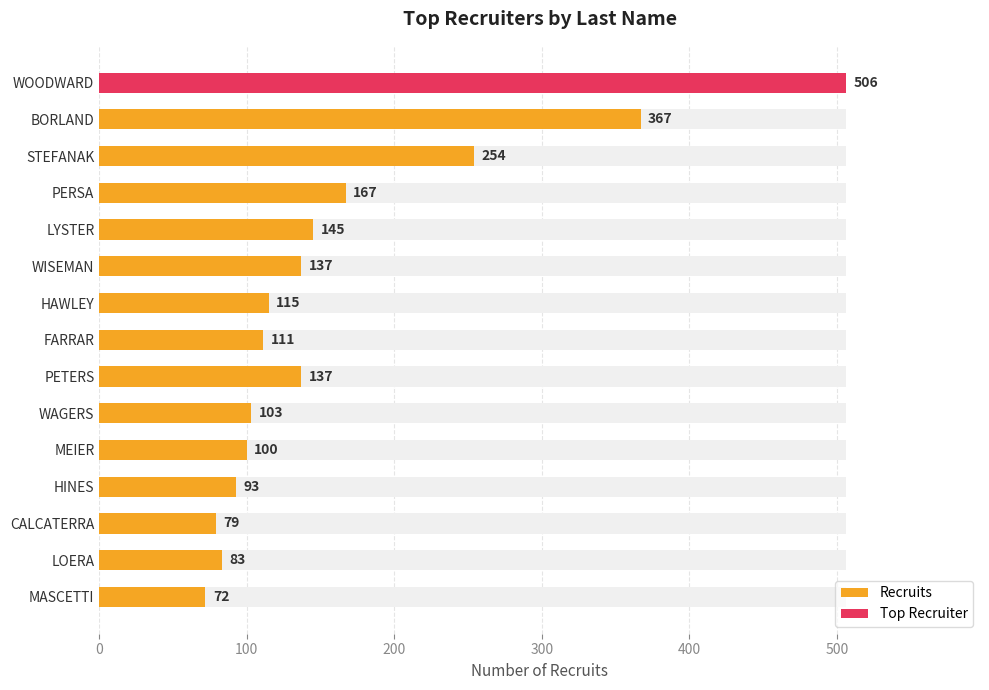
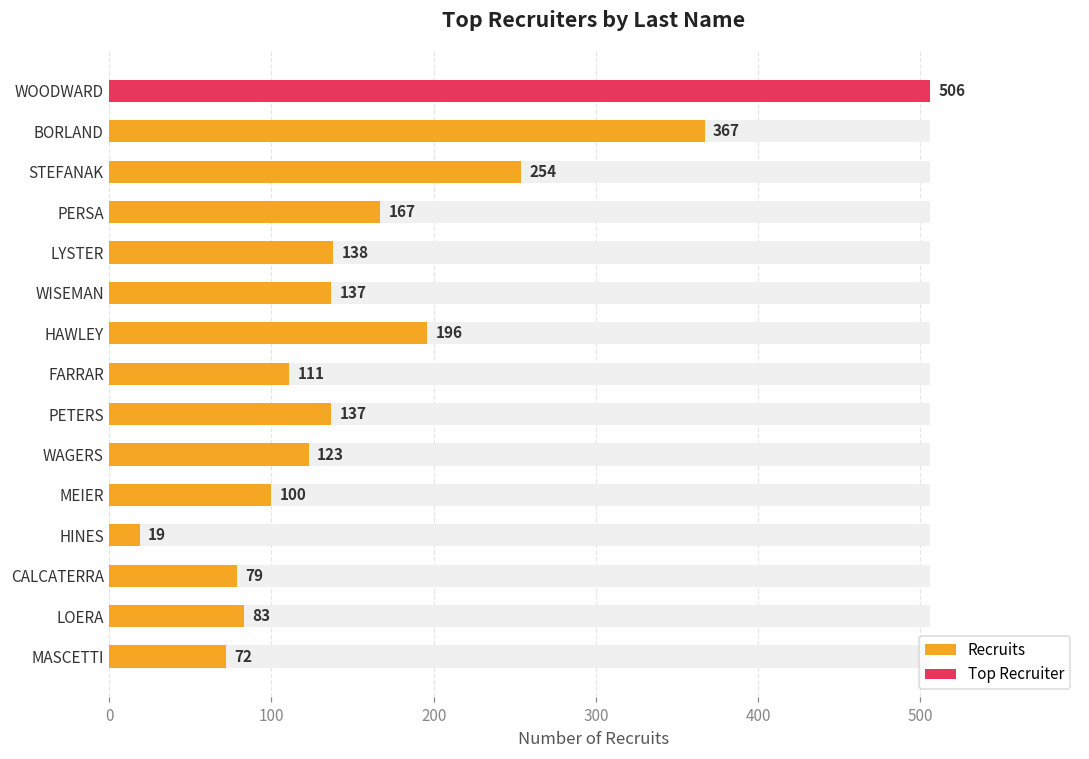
  {
    "Recruits": {
      "WOODWARD": 506,
-     "LYSTER": 145,
-     "HAWLEY": 115,
-     "WAGERS": 103,
-     "HINES": 93
+     "LYSTER": 138,
+     "HAWLEY": 196,
+     "WAGERS": 123,
+     "HINES": 19
    },
    "Top Recruiter": {
      "WOODWARD": 506
    }
  }
